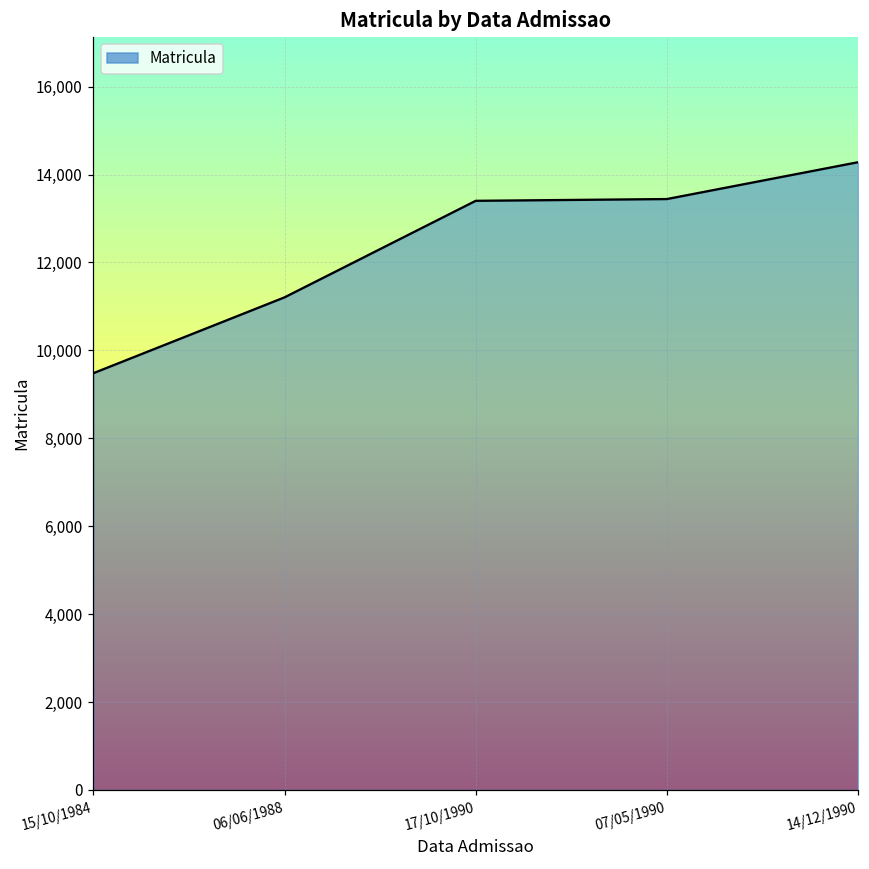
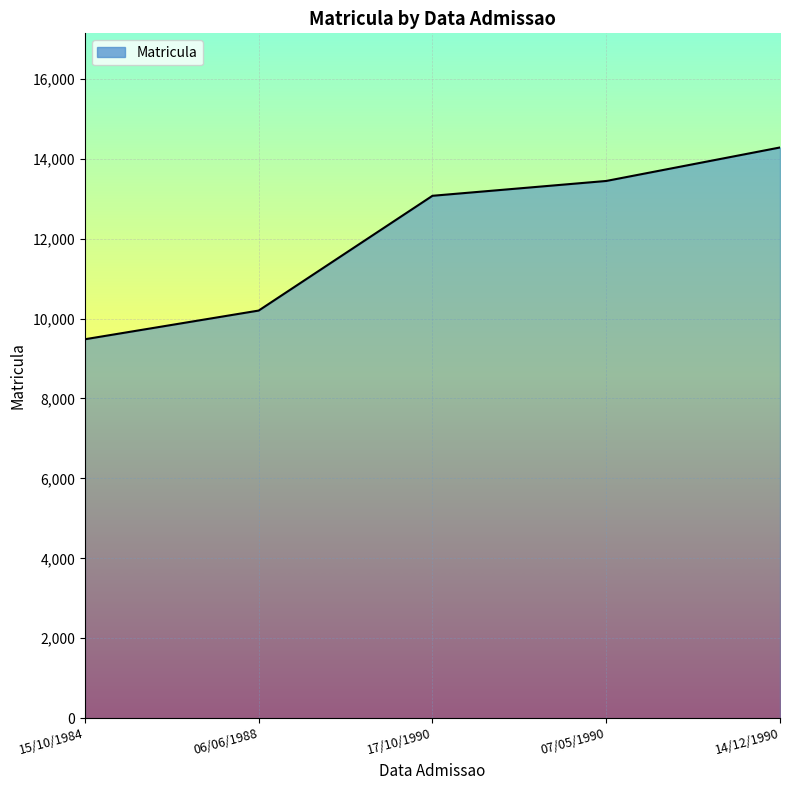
  {
    "15/10/1984": "9,500",
-   "06/06/1988": "11,200",
-   "17/10/1990": "13,400",
+   "06/06/1988": "10,200",
+   "17/10/1990": "13,100",
    "07/05/1990": "13,400",
    "14/12/1990": "14,300"
  }
